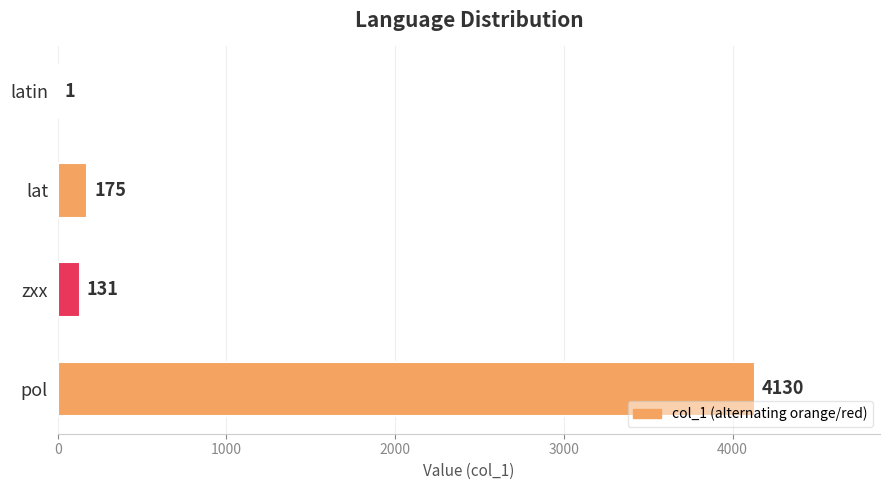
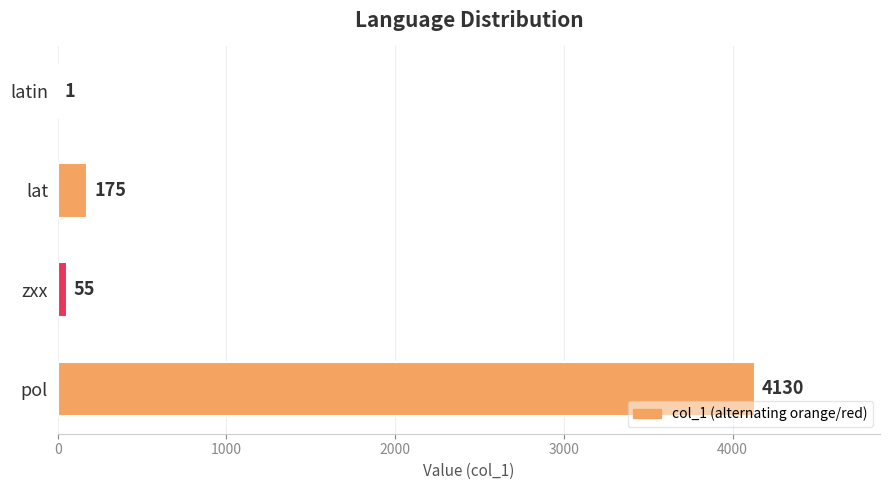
  {
    "latin": 1,
    "lat": 175,
-   "zxx": 131,
+   "zxx": 55,
    "pol": 4130
  }
